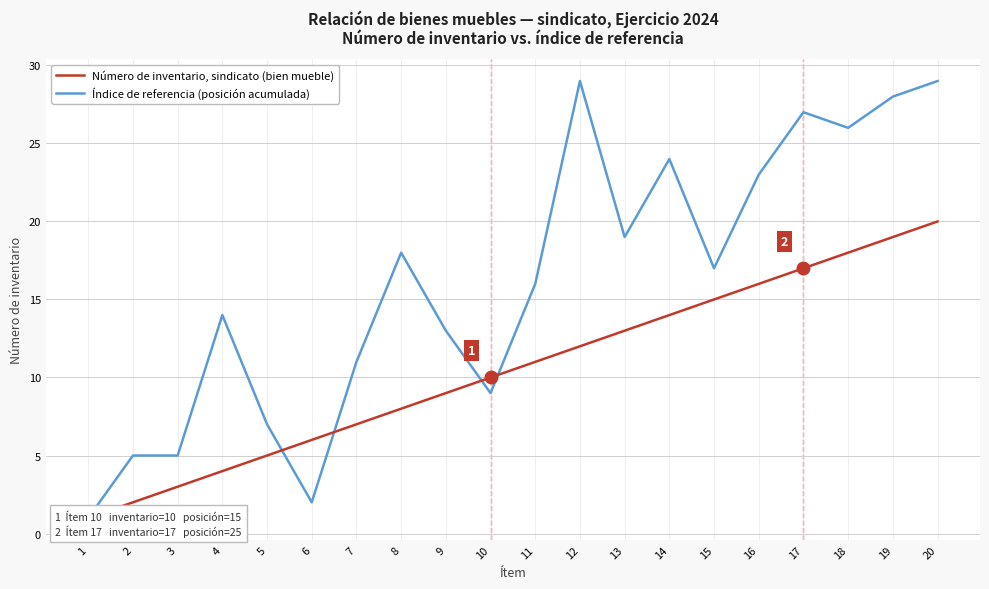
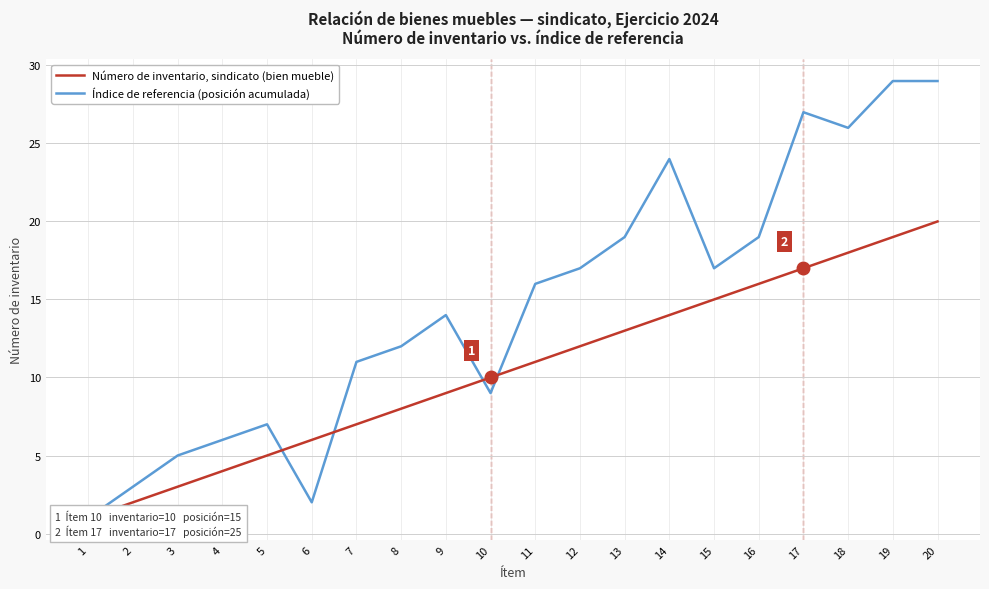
  {
    "Índice de referencia (posición acumulada)": {
-     "2": 5,
+     "2": 3,
      "3": 5,
-     "4": 14,
+     "4": 6,
      "5": 7,
      "6": 2,
      "7": 11,
-     "8": 18,
-     "9": 13,
+     "8": 12,
+     "9": 14,
      "10": 9,
      "11": 16,
-     "12": 29,
+     "12": 17,
      "13": 19,
      "14": 24,
      "15": 17,
-     "16": 23,
+     "16": 19,
      "17": 27,
      "18": 26,
-     "19": 28,
+     "19": 29,
      "20": 29
    }
  }
